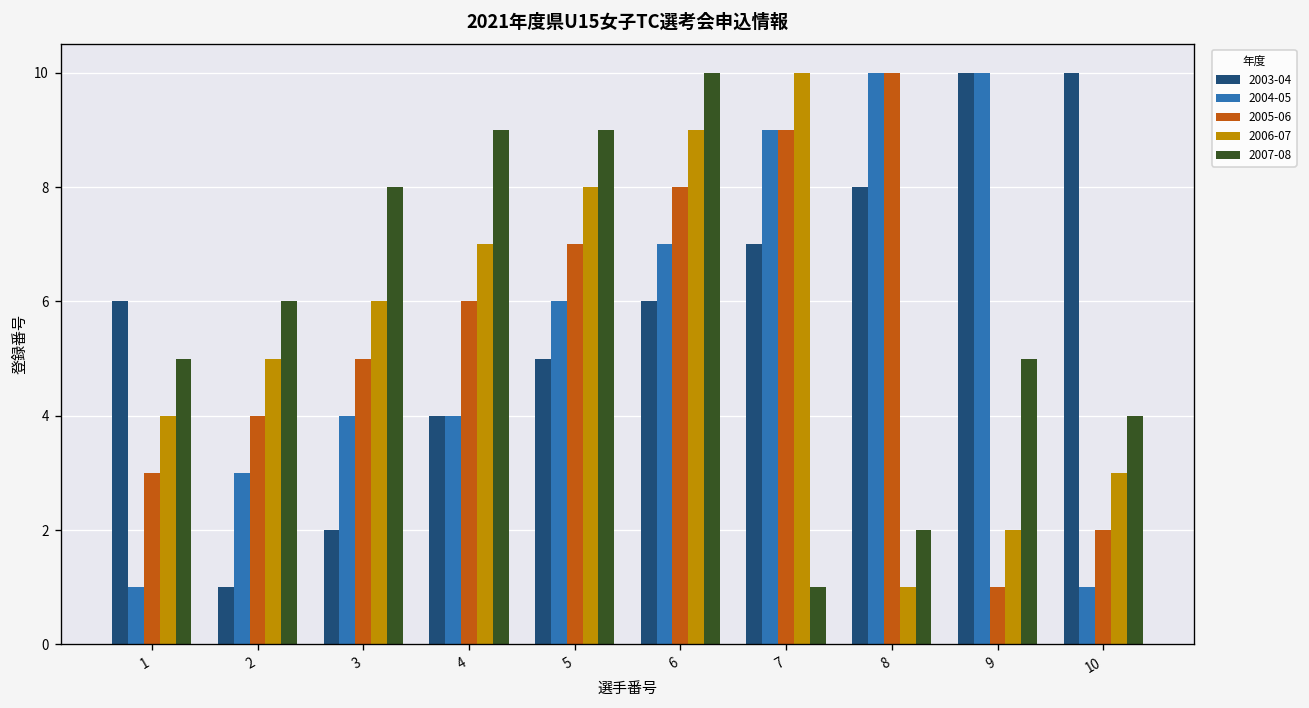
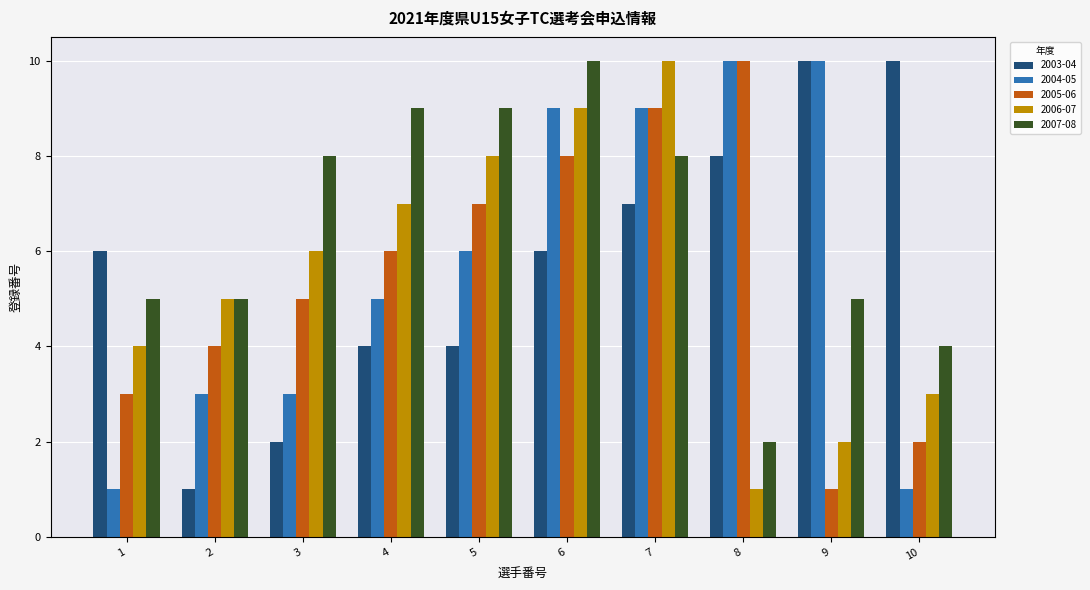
  {
    "2003-04": {
      "1": 6,
      "2": 1,
      "3": 2,
      "4": 4,
-     "5": 5,
+     "5": 4,
      "6": 6,
      "7": 7,
      "8": 8,
      "9": 10,
      "10": 10
    },
    "2004-05": {
      "1": 1,
      "2": 3,
-     "3": 4,
-     "4": 4,
+     "3": 3,
+     "4": 5,
      "5": 6,
-     "6": 7,
+     "6": 9,
      "7": 9,
      "8": 10,
      "9": 10,
      "10": 1
    },
    "2007-08": {
      "1": 5,
-     "2": 6,
+     "2": 5,
      "3": 8,
      "4": 9,
      "5": 9,
      "6": 10,
-     "7": 1,
+     "7": 8,
      "8": 2,
      "9": 5,
      "10": 4
    }
  }
